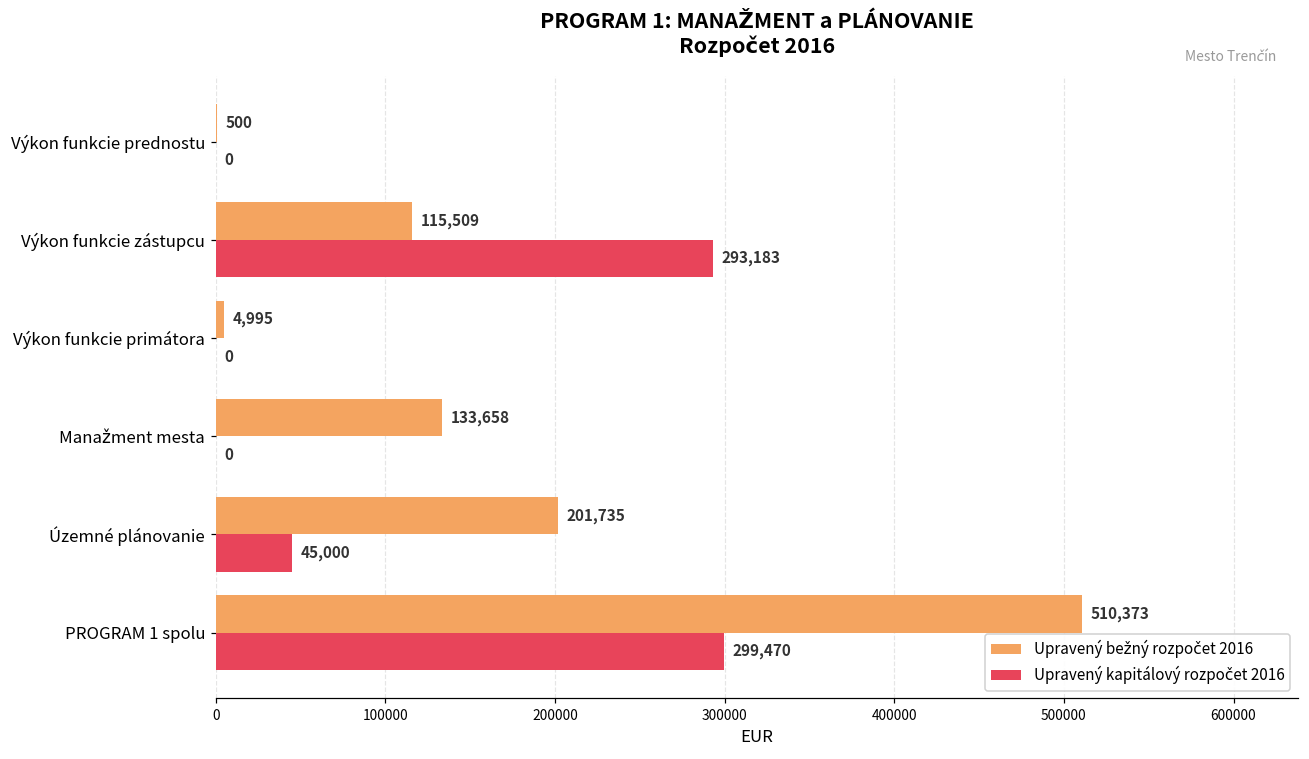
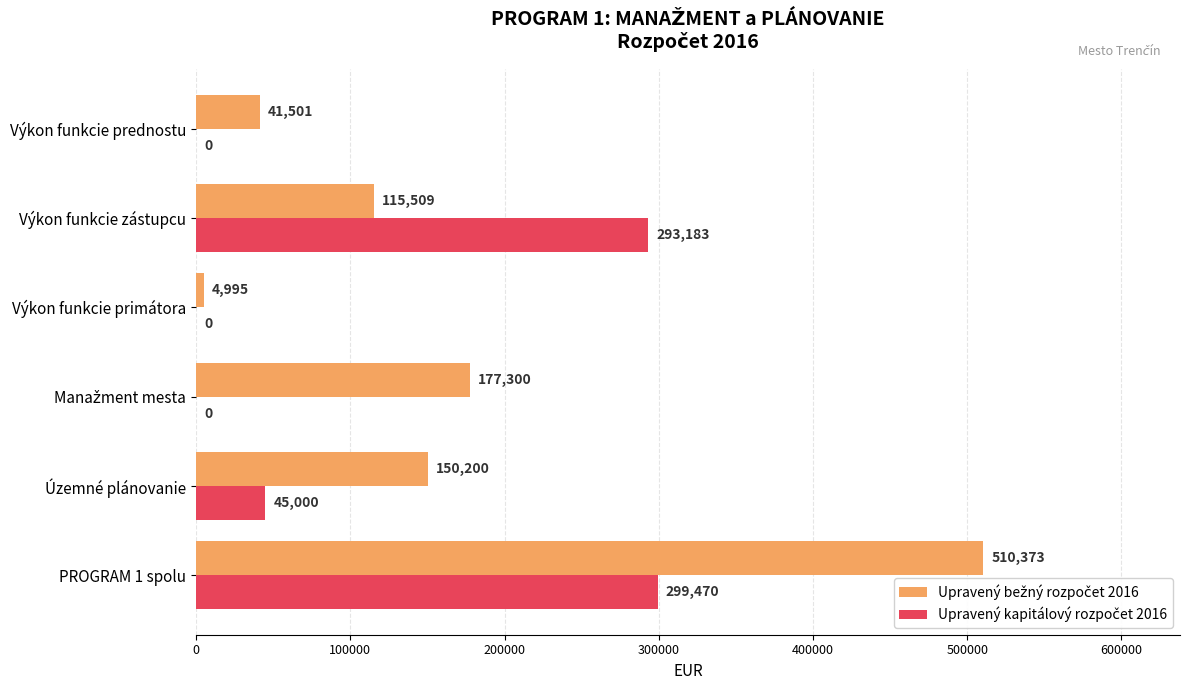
  {
    "Upravený bežný rozpočet 2016": {
-     "Výkon funkcie prednostu": "500",
+     "Výkon funkcie prednostu": "41,501",
      "Výkon funkcie zástupcu": "115,509",
      "Výkon funkcie primátora": "4,995",
-     "Manažment mesta": "133,658",
-     "Územné plánovanie": "201,735",
+     "Manažment mesta": "177,300",
+     "Územné plánovanie": "150,200",
      "PROGRAM 1 spolu": "510,373"
    },
    "Upravený kapitálový rozpočet 2016": {
      "Výkon funkcie prednostu": "0",
      "Výkon funkcie zástupcu": "293,183",
      "Výkon funkcie primátora": "0",
      "Manažment mesta": "0",
      "Územné plánovanie": "45,000",
      "PROGRAM 1 spolu": "299,470"
    }
  }
